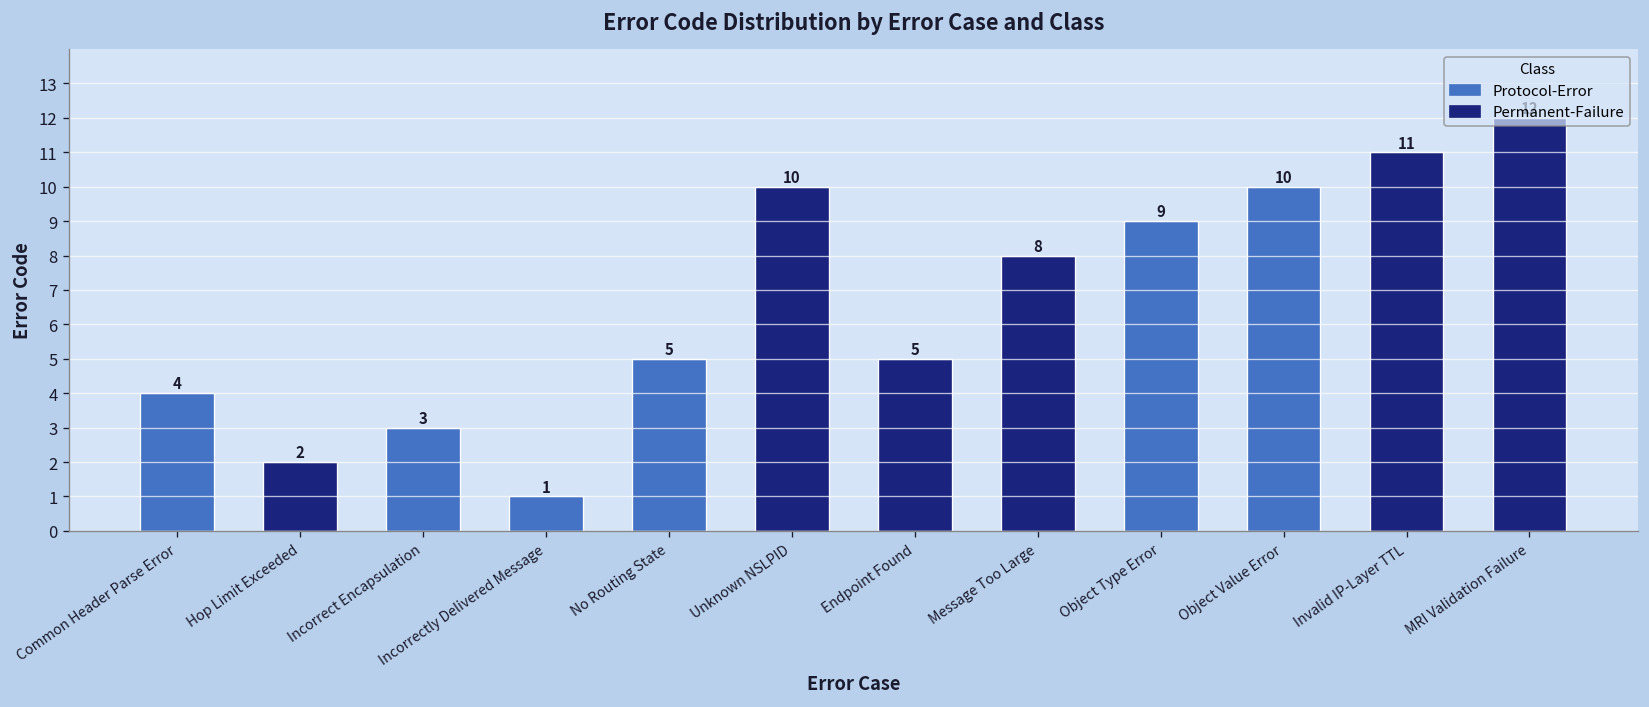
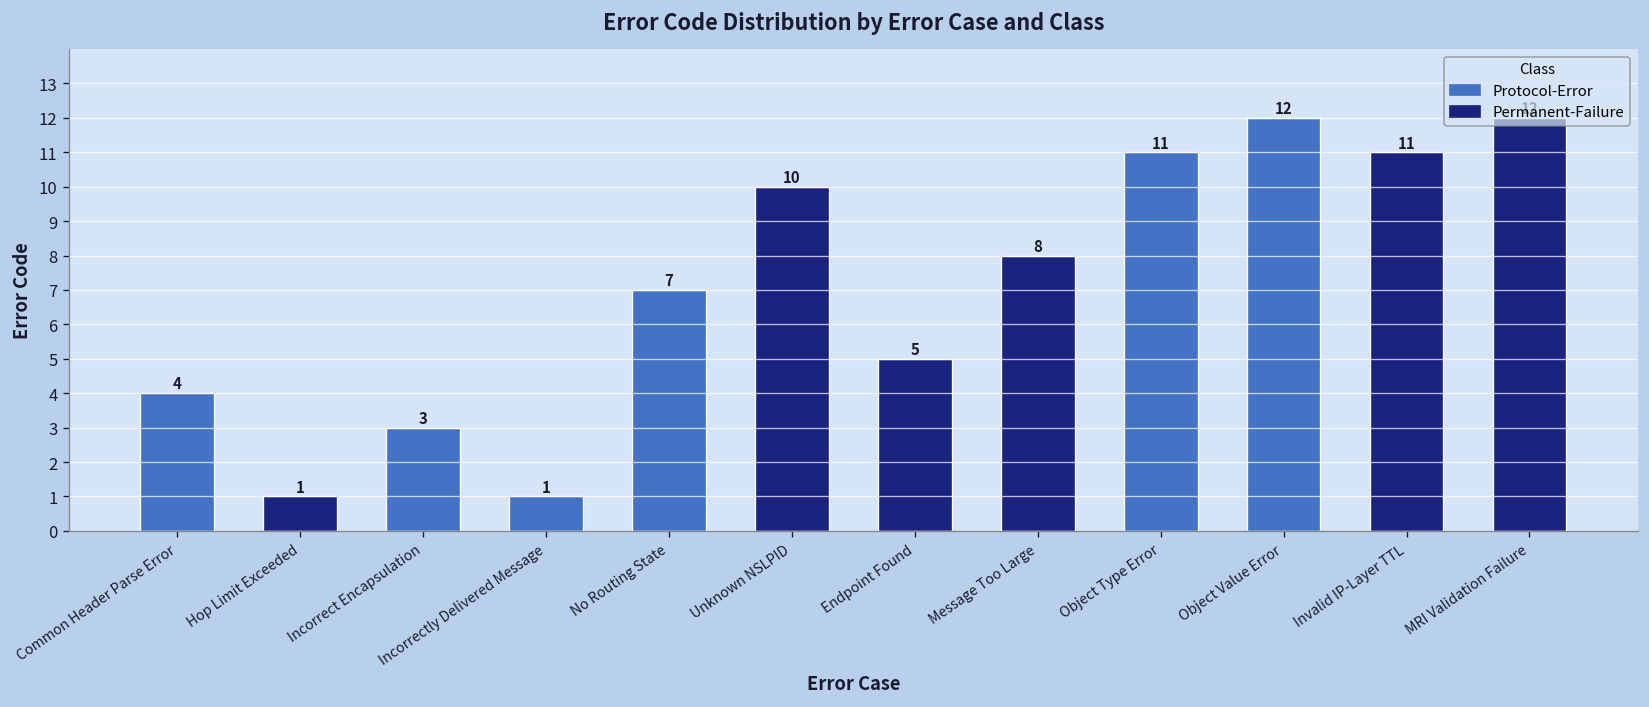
  {
    "Common Header Parse Error": 4,
-   "Hop Limit Exceeded": 2,
+   "Hop Limit Exceeded": 1,
    "Incorrect Encapsulation": 3,
    "Incorrectly Delivered Message": 1,
-   "No Routing State": 5,
+   "No Routing State": 7,
    "Unknown NSLPID": 10,
    "Endpoint Found": 5,
    "Message Too Large": 8,
-   "Object Type Error": 9,
-   "Object Value Error": 10,
+   "Object Type Error": 11,
+   "Object Value Error": 12,
    "Invalid IP-Layer TTL": 11
  }
